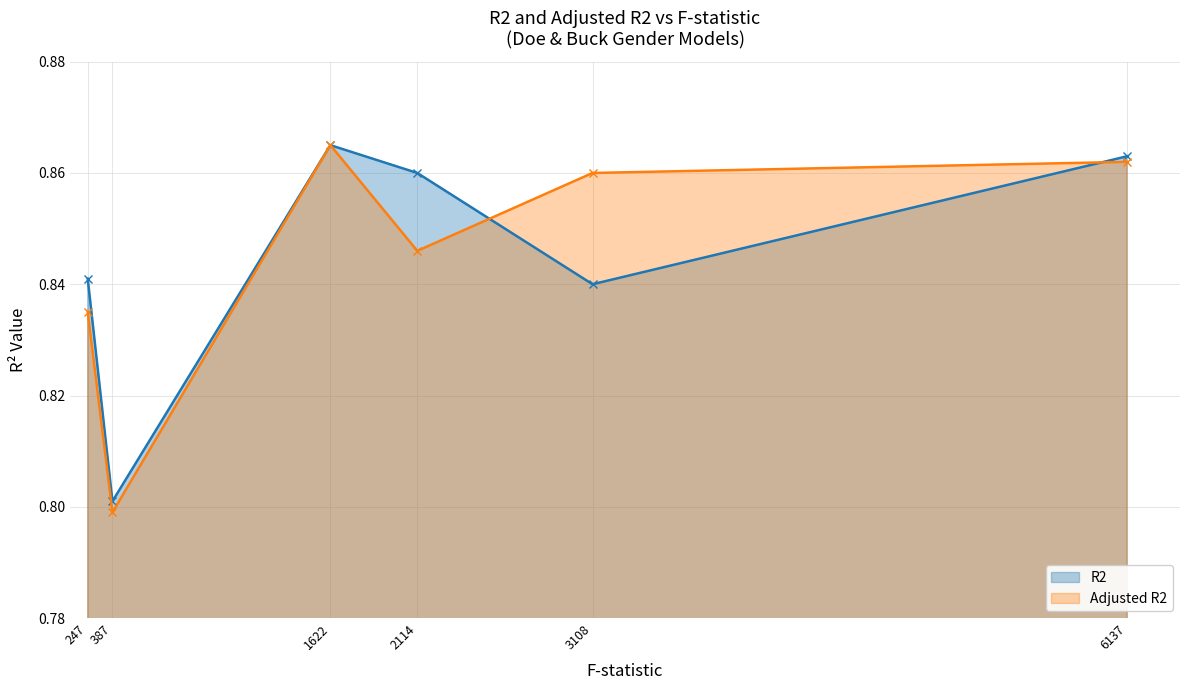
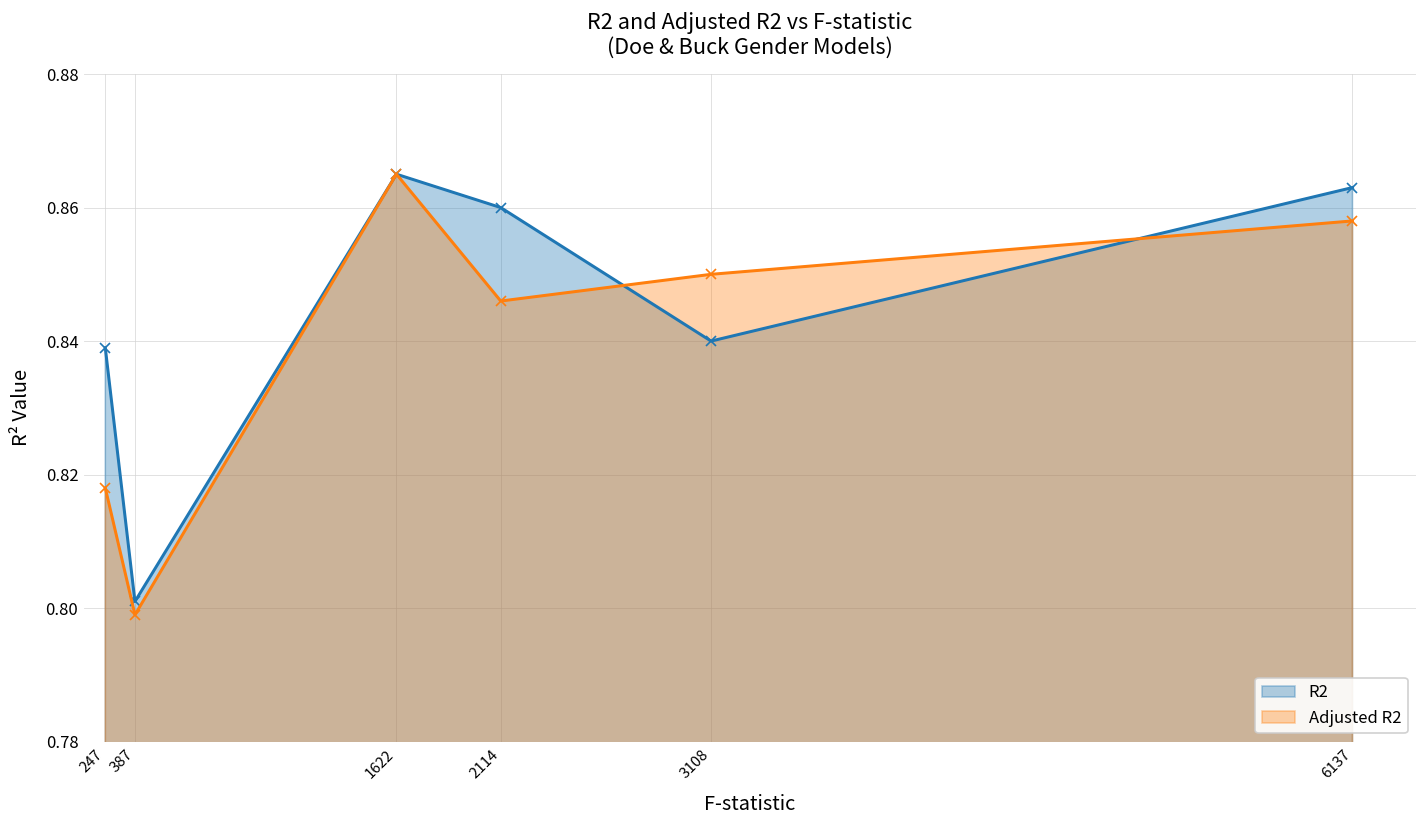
  {
    "R2": {
-     "247": 0.841,
+     "247": 0.839,
      "387": 0.801,
      "2114": 0.860,
      "3108": 0.840,
      "6137": 0.863
    },
    "Adjusted R2": {
-     "247": 0.835,
+     "247": 0.818,
      "387": 0.799,
      "2114": 0.846,
-     "3108": 0.86,
-     "6137": 0.862
+     "3108": 0.85,
+     "6137": 0.858
    }
  }
